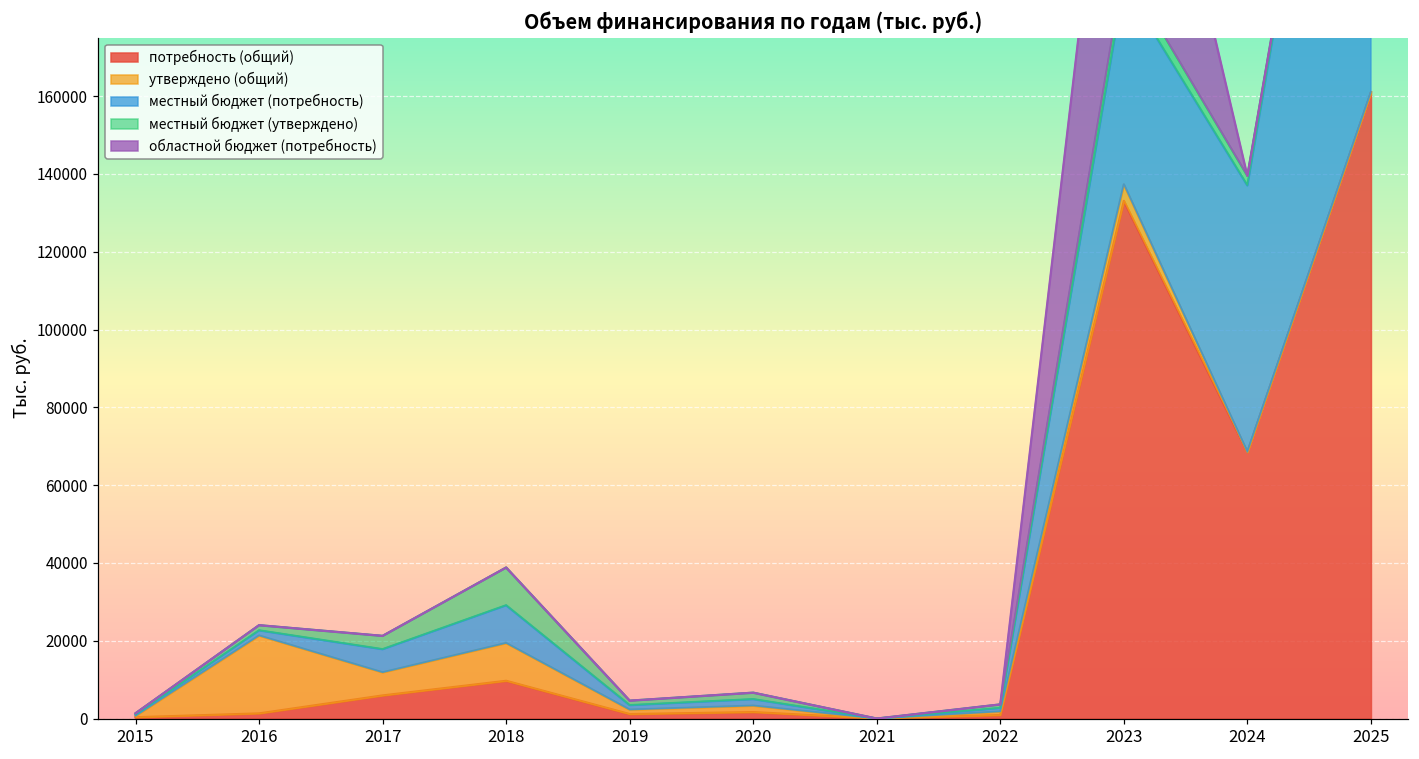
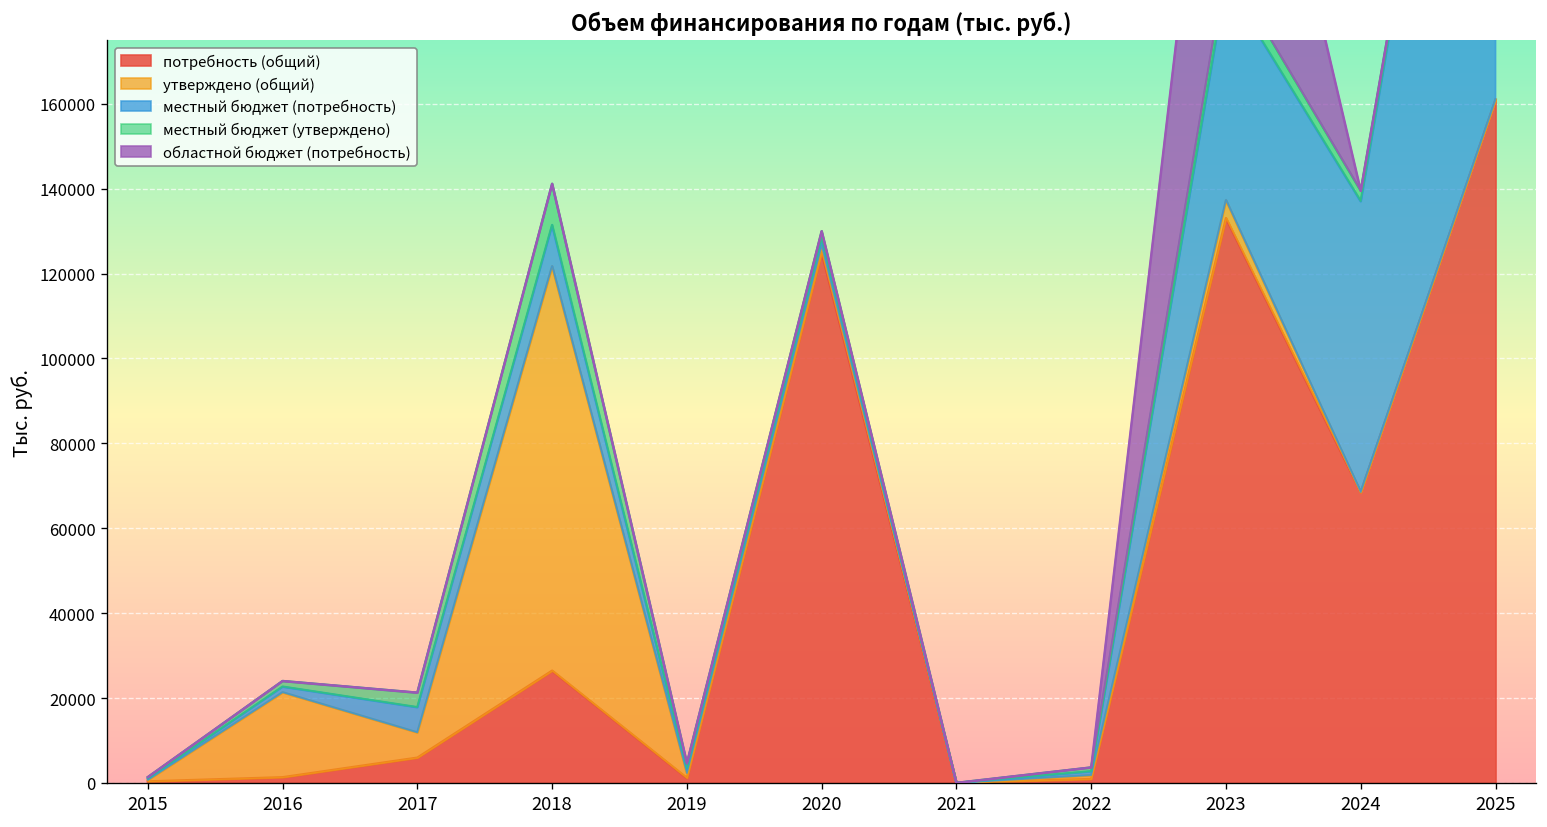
  {
    "потребность (общий)": {
      "2016": 1000,
      "2017": 6000,
-     "2018": 10000,
+     "2018": 26000,
      "2019": 1000,
-     "2020": 2000,
+     "2020": 125000,
      "2022": 1000,
      "2023": 133000
    },
    "утверждено (общий)": {
      "2016": 20000,
      "2017": 6000,
-     "2018": 10000,
+     "2018": 95000,
      "2019": 1000,
      "2020": 2000,
      "2022": 1000,
      "2023": 4000
    },
    "местный бюджет (потребность)": {
      "2016": 1000,
      "2017": 6000,
      "2018": 10000,
      "2019": 1000,
      "2020": 2000,
      "2022": 1000,
      "2024": 69000
    }
  }
